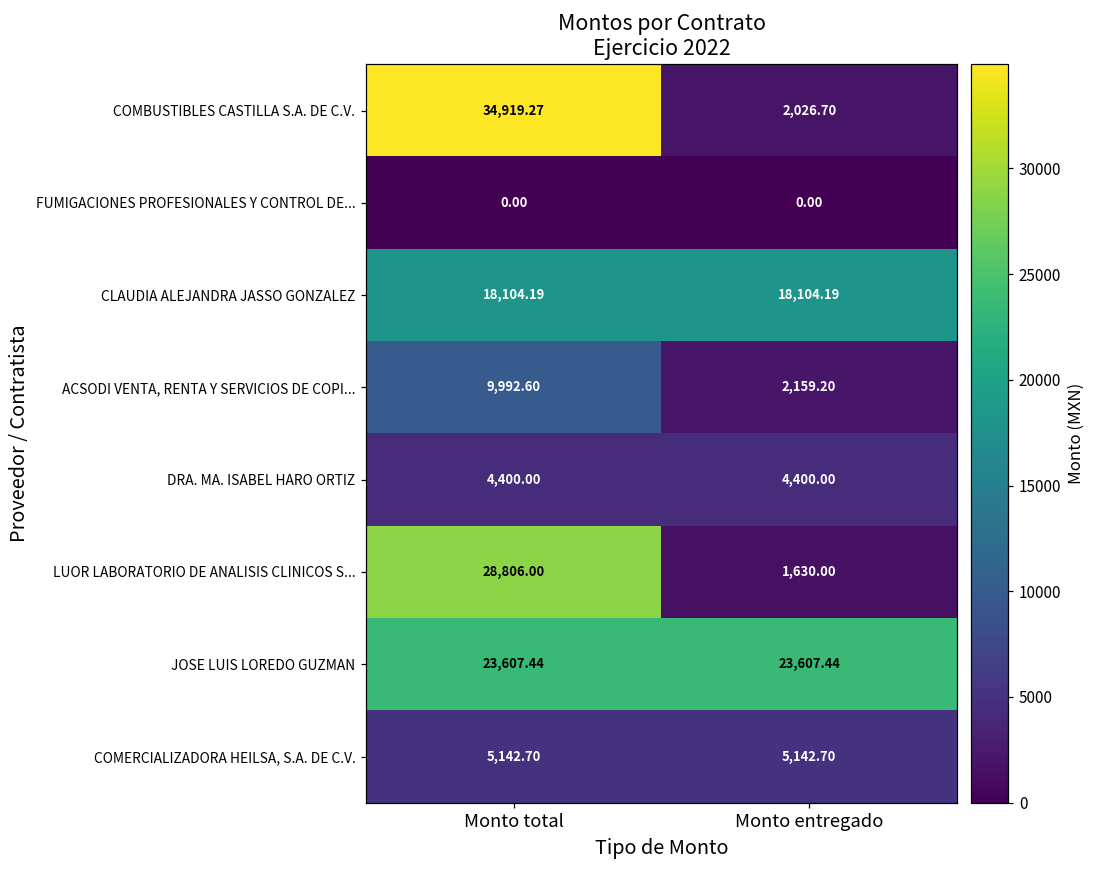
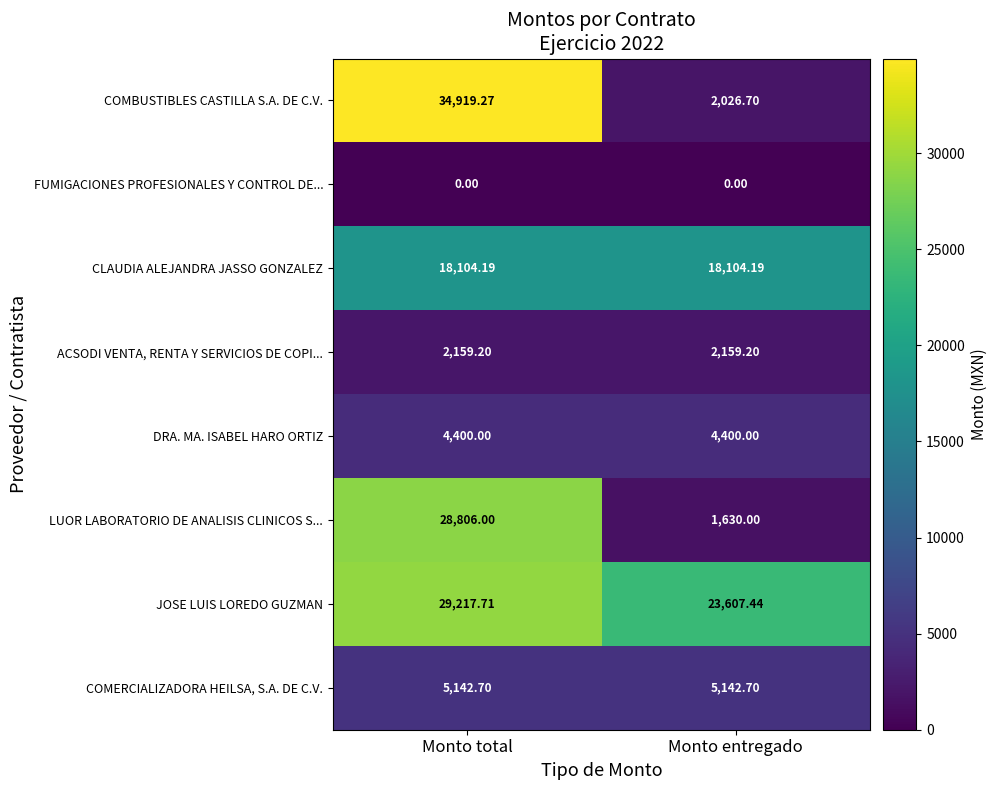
  {
    "COMBUSTIBLES CASTILLA S.A. DE C.V.": {
      "Monto total": "34,919.27",
      "Monto entregado": "2,026.70"
    },
    "FUMIGACIONES PROFESIONALES Y CONTROL DE...": {
      "Monto total": "0.00",
      "Monto entregado": "0.00"
    },
    "CLAUDIA ALEJANDRA JASSO GONZALEZ": {
      "Monto total": "18,104.19",
      "Monto entregado": "18,104.19"
    },
    "ACSODI VENTA, RENTA Y SERVICIOS DE COPI...": {
-     "Monto total": "9,992.60",
+     "Monto total": "2,159.20",
      "Monto entregado": "2,159.20"
    },
    "DRA. MA. ISABEL HARO ORTIZ": {
      "Monto total": "4,400.00",
      "Monto entregado": "4,400.00"
    },
    "LUOR LABORATORIO DE ANALISIS CLINICOS S...": {
      "Monto total": "28,806.00",
      "Monto entregado": "1,630.00"
    },
    "JOSE LUIS LOREDO GUZMAN": {
-     "Monto total": "23,607.44",
+     "Monto total": "29,217.71",
      "Monto entregado": "23,607.44"
    },
    "COMERCIALIZADORA HEILSA, S.A. DE C.V.": {
      "Monto total": "5,142.70",
      "Monto entregado": "5,142.70"
    }
  }
